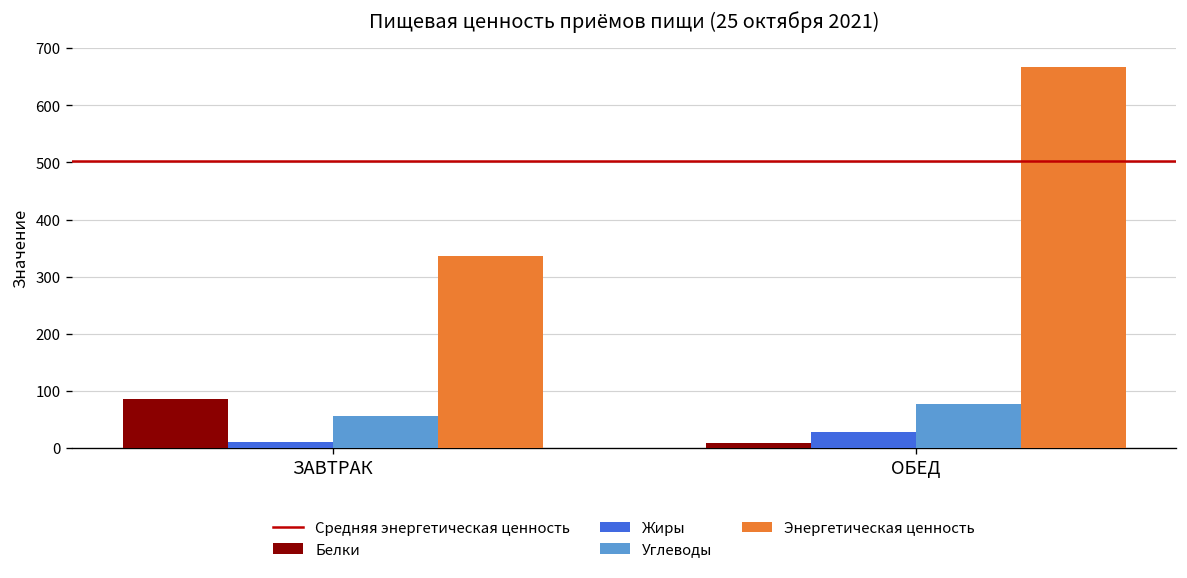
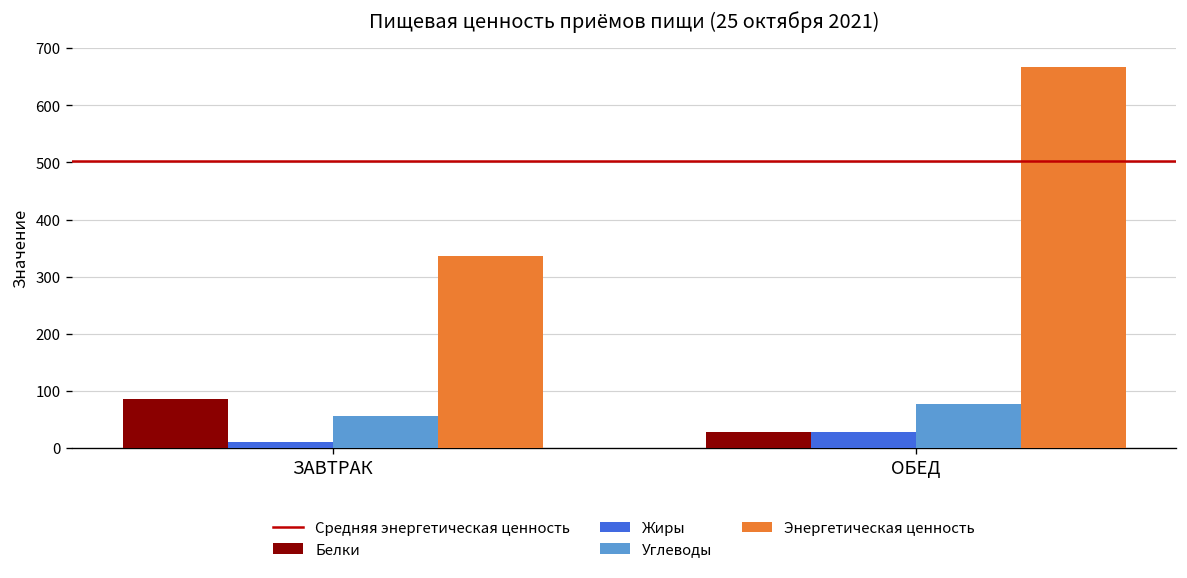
  {
    "Белки": {
      "ЗАВТРАК": 90,
-     "ОБЕД": 10
+     "ОБЕД": 30
    },
    "Энергетическая ценность": {
      "ЗАВТРАК": 340,
      "ОБЕД": 670
    }
  }
